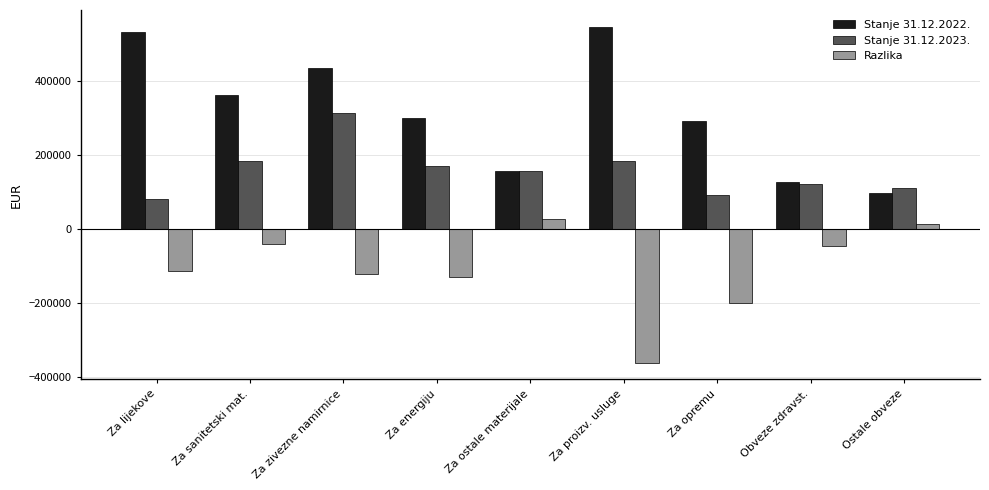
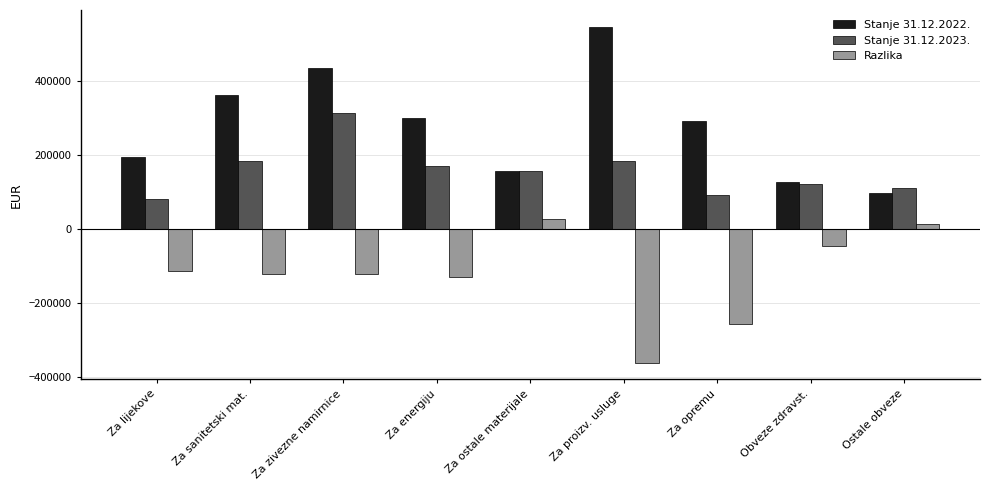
  {
    "Stanje 31.12.2022.": {
-     "Za lijekove": 530000,
+     "Za lijekove": 190000,
      "Za sanitetski mat.": 360000,
      "Za zivezne namirnice": 440000,
      "Za energiju": 300000,
      "Za ostale materijale": 160000,
      "Za proizv. usluge": 550000,
      "Za opremu": 290000,
      "Obveze zdravst.": 130000,
      "Ostale obveze": 100000
    },
    "Stanje 31.12.2023.": {
      "Za lijekove": 80000,
      "Za sanitetski mat.": 180000,
      "Za zivezne namirnice": 310000,
      "Za energiju": 170000,
      "Za ostale materijale": 160000,
      "Za proizv. usluge": 180000,
      "Za opremu": 90000,
      "Obveze zdravst.": 120000,
      "Ostale obveze": 110000
    },
    "Razlika": {
      "Za lijekove": -110000,
-     "Za sanitetski mat.": -40000,
+     "Za sanitetski mat.": -120000,
      "Za zivezne namirnice": -120000,
      "Za energiju": -130000,
      "Za ostale materijale": 30000,
      "Za proizv. usluge": -360000,
-     "Za opremu": -200000,
+     "Za opremu": -260000,
      "Obveze zdravst.": -50000,
      "Ostale obveze": 10000
    }
  }
